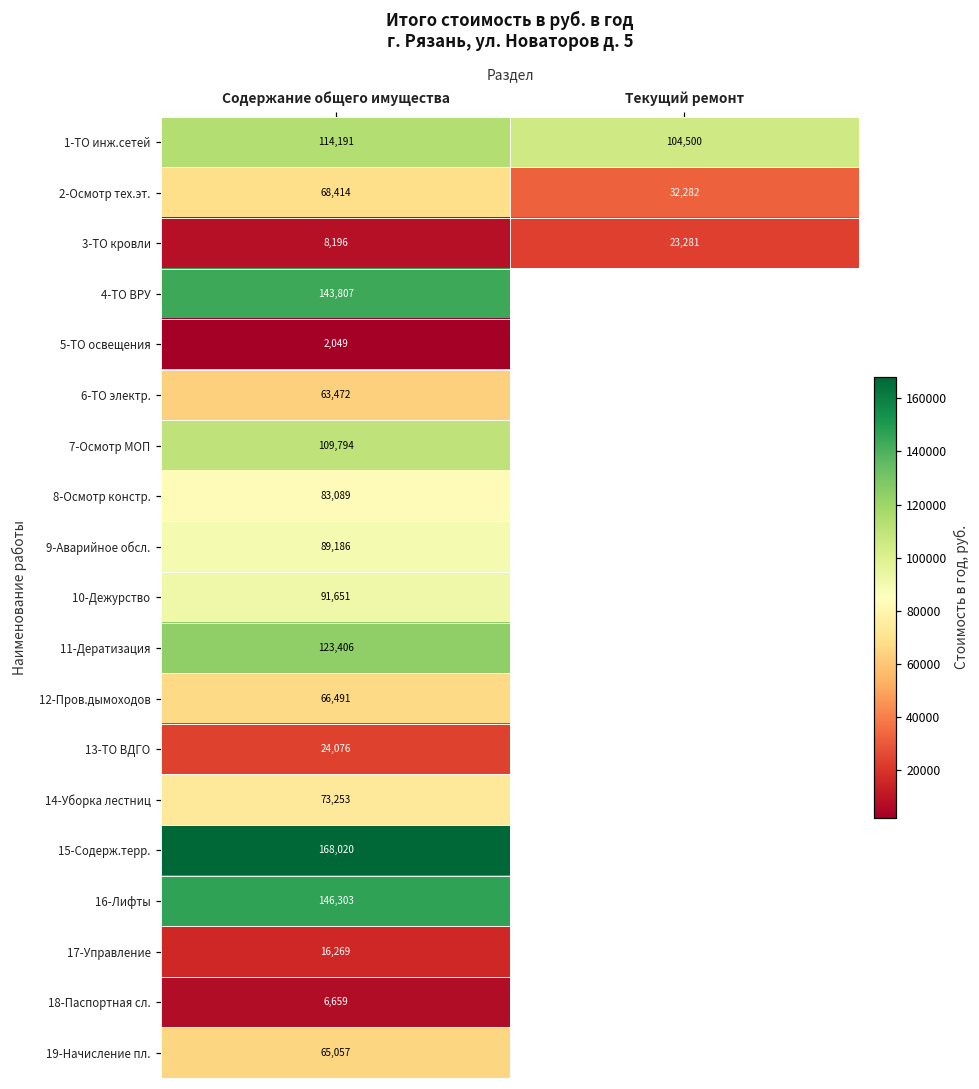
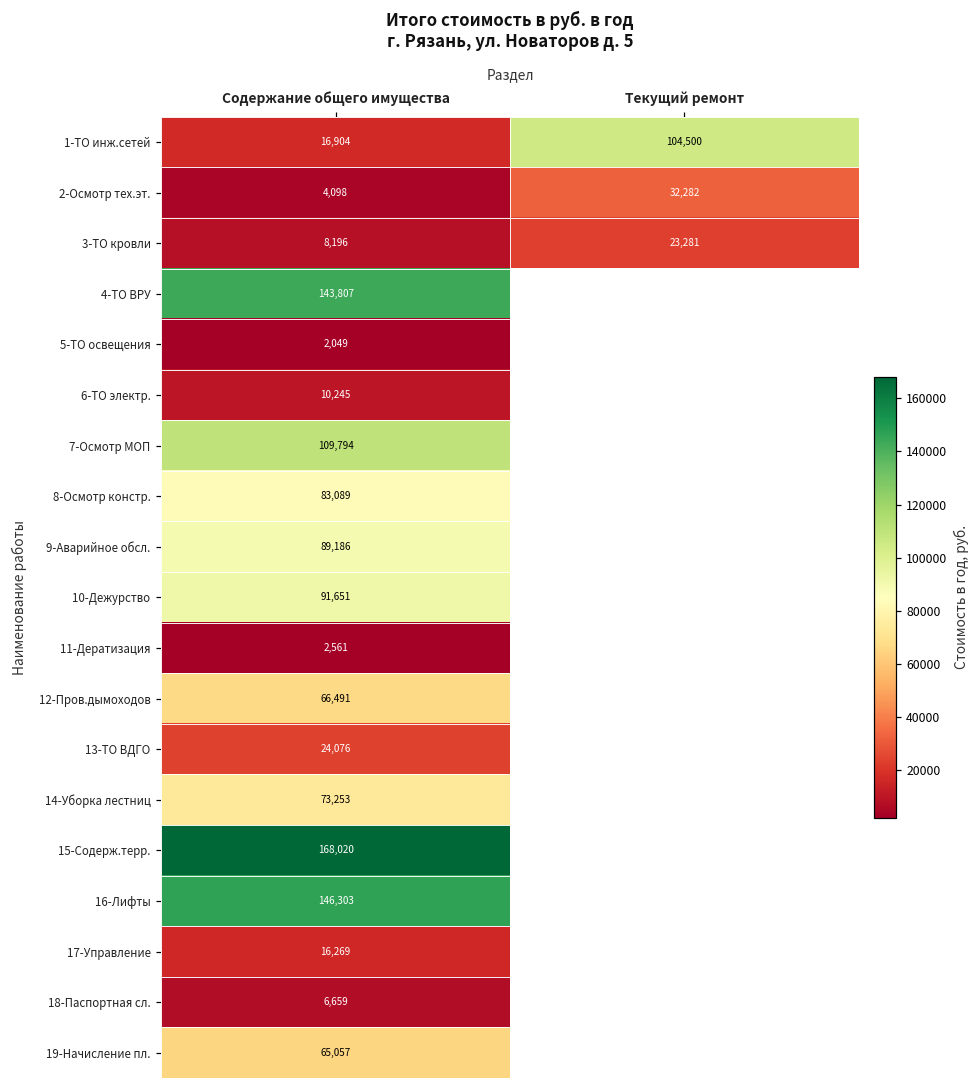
  {
    "1-ТО инж.сетей": {
-     "Содержание общего имущества": "114,191",
+     "Содержание общего имущества": "16,904",
      "Текущий ремонт": "104,500"
    },
    "2-Осмотр тех.эт.": {
-     "Содержание общего имущества": "68,414",
+     "Содержание общего имущества": "4,098",
      "Текущий ремонт": "32,282"
    },
    "3-ТО кровли": {
      "Содержание общего имущества": "8,196",
      "Текущий ремонт": "23,281"
    },
    "4-ТО ВРУ": {
      "Содержание общего имущества": "143,807"
    },
    "5-ТО освещения": {
      "Содержание общего имущества": "2,049"
    },
    "6-ТО электр.": {
-     "Содержание общего имущества": "63,472"
+     "Содержание общего имущества": "10,245"
    },
    "7-Осмотр МОП": {
      "Содержание общего имущества": "109,794"
    },
    "8-Осмотр констр.": {
      "Содержание общего имущества": "83,089"
    },
    "9-Аварийное обсл.": {
      "Содержание общего имущества": "89,186"
    },
    "10-Дежурство": {
      "Содержание общего имущества": "91,651"
    },
    "11-Дератизация": {
-     "Содержание общего имущества": "123,406"
+     "Содержание общего имущества": "2,561"
    },
    "12-Пров.дымоходов": {
      "Содержание общего имущества": "66,491"
    },
    "13-ТО ВДГО": {
      "Содержание общего имущества": "24,076"
    },
    "14-Уборка лестниц": {
      "Содержание общего имущества": "73,253"
    },
    "15-Содерж.терр.": {
      "Содержание общего имущества": "168,020"
    },
    "16-Лифты": {
      "Содержание общего имущества": "146,303"
    },
    "17-Управление": {
      "Содержание общего имущества": "16,269"
    },
    "18-Паспортная сл.": {
      "Содержание общего имущества": "6,659"
    },
    "19-Начисление пл.": {
      "Содержание общего имущества": "65,057"
    }
  }
